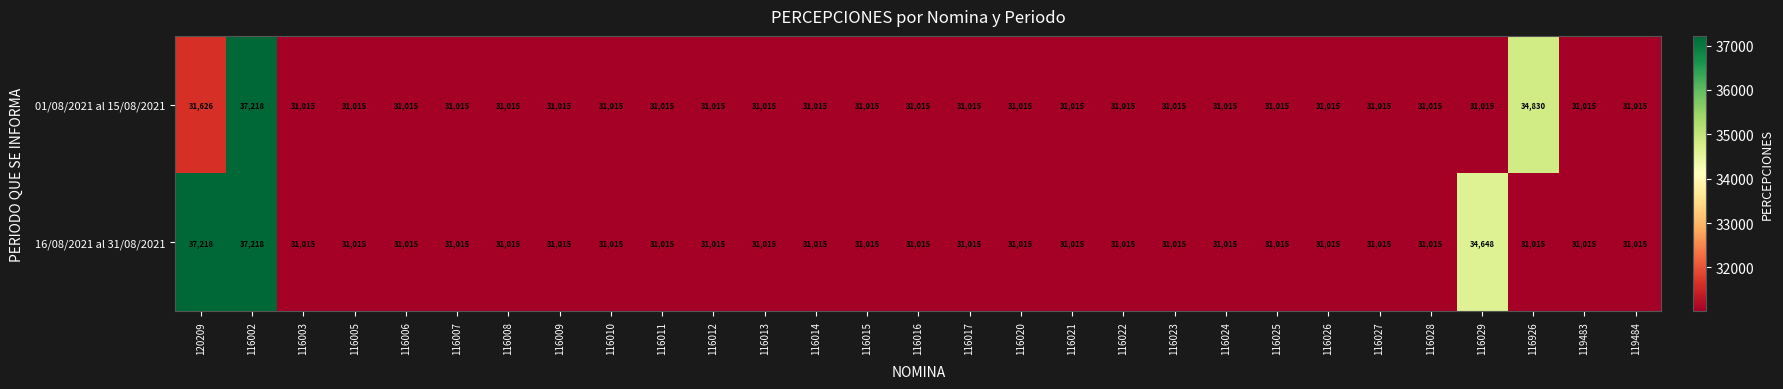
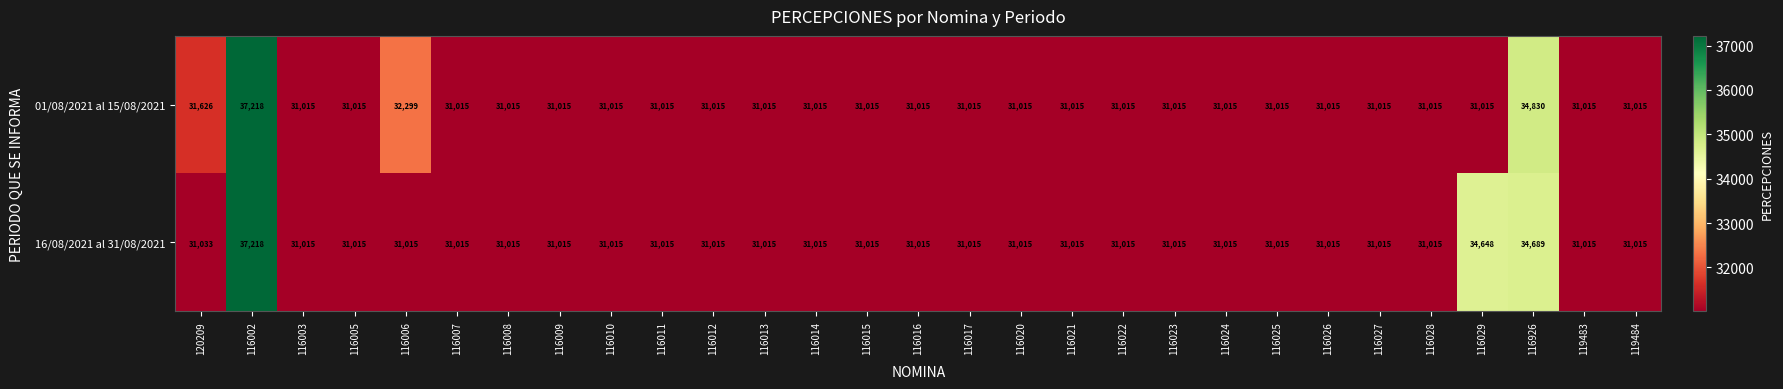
  {
    "01/08/2021 al 15/08/2021": {
      "120209": "31,626",
      "116002": "37,218",
      "116003": "31,015",
      "116005": "31,015",
-     "116006": "31,015",
+     "116006": "32,299",
      "116007": "31,015",
      "116008": "31,015",
      "116009": "31,015",
      "116010": "31,015",
      "116011": "31,015",
      "116012": "31,015",
      "116013": "31,015",
      "116014": "31,015",
      "116015": "31,015",
      "116016": "31,015",
      "116017": "31,015",
      "116020": "31,015",
      "116021": "31,015",
      "116022": "31,015",
      "116023": "31,015",
      "116024": "31,015",
      "116025": "31,015",
      "116026": "31,015",
      "116027": "31,015",
      "116028": "31,015",
      "116029": "31,015",
      "116926": "34,830",
      "119483": "31,015",
      "119484": "31,015"
    },
    "16/08/2021 al 31/08/2021": {
-     "120209": "37,218",
+     "120209": "31,033",
      "116002": "37,218",
      "116003": "31,015",
      "116005": "31,015",
      "116006": "31,015",
      "116007": "31,015",
      "116008": "31,015",
      "116009": "31,015",
      "116010": "31,015",
      "116011": "31,015",
      "116012": "31,015",
      "116013": "31,015",
      "116014": "31,015",
      "116015": "31,015",
      "116016": "31,015",
      "116017": "31,015",
      "116020": "31,015",
      "116021": "31,015",
      "116022": "31,015",
      "116023": "31,015",
      "116024": "31,015",
      "116025": "31,015",
      "116026": "31,015",
      "116027": "31,015",
      "116028": "31,015",
      "116029": "34,648",
-     "116926": "31,015",
+     "116926": "34,689",
      "119483": "31,015",
      "119484": "31,015"
    }
  }
